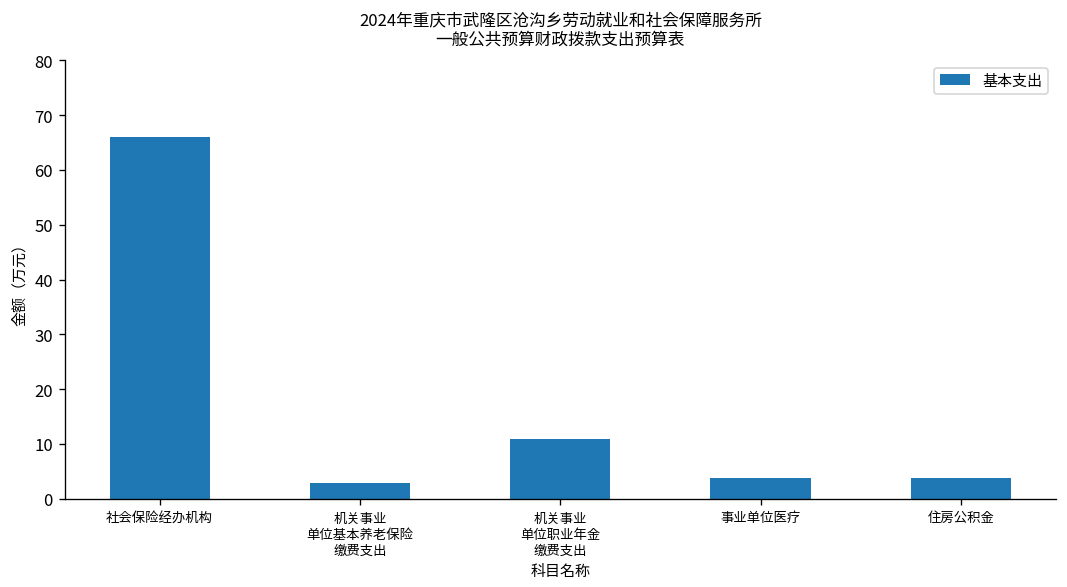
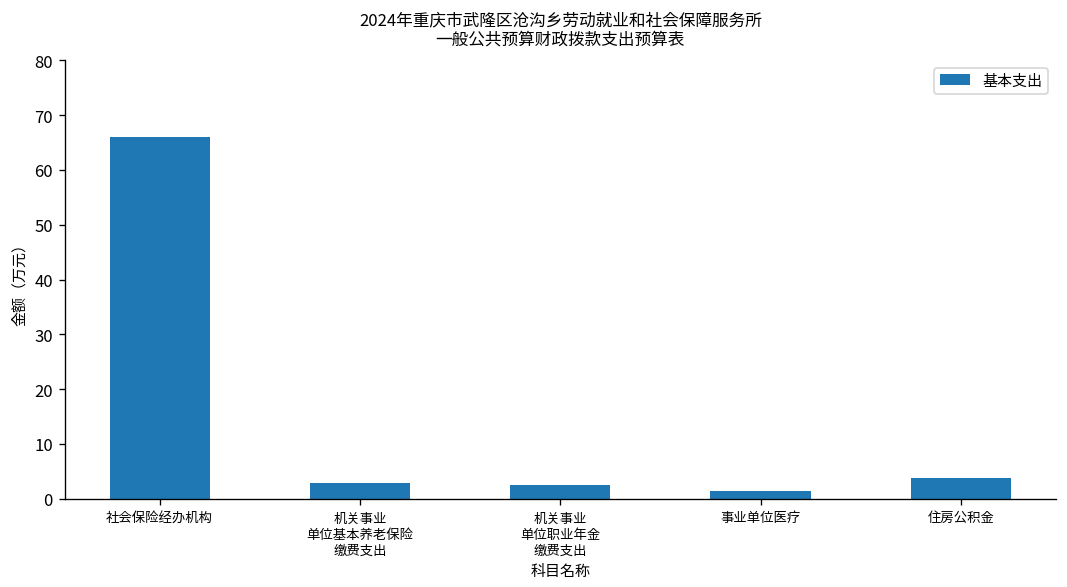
  {
    "社会保险经办机构": 66,
    "机关事业 单位基本养老保险 缴费支出": 3,
-   "机关事业 单位职业年金 缴费支出": 11,
-   "事业单位医疗": 4,
+   "机关事业 单位职业年金 缴费支出": 3,
+   "事业单位医疗": 1,
    "住房公积金": 4
  }
